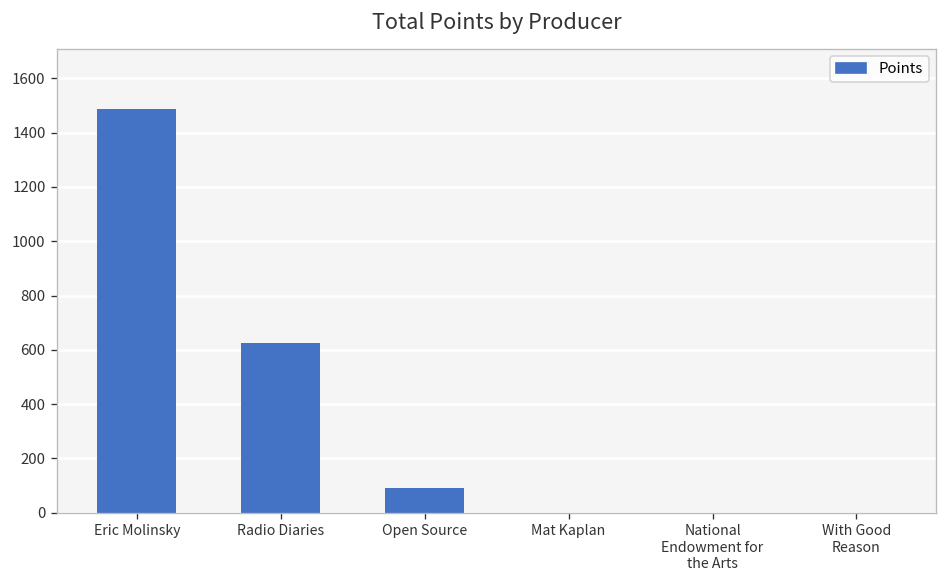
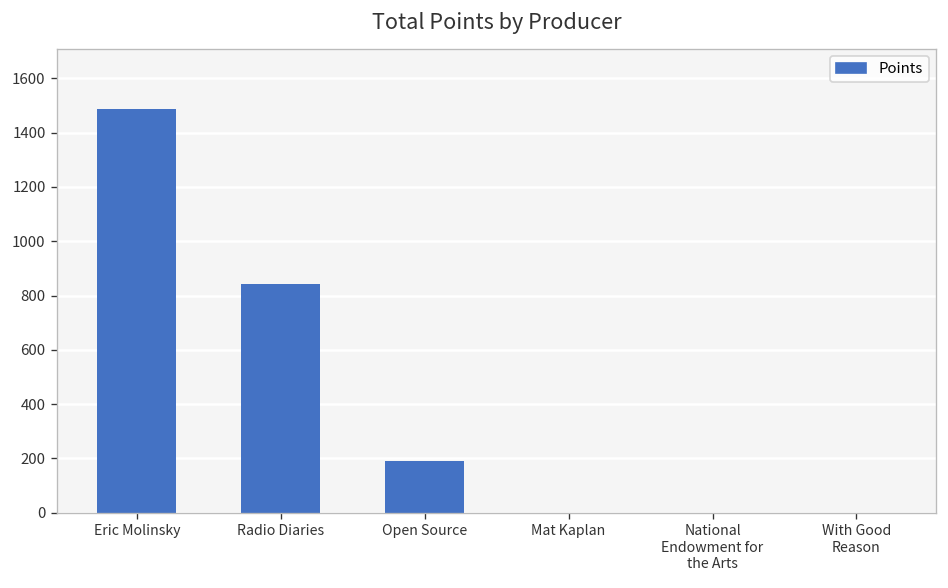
  {
    "Eric Molinsky": 1490,
-   "Radio Diaries": 630,
-   "Open Source": 90,
+   "Radio Diaries": 840,
+   "Open Source": 190,
    "Mat Kaplan": 0,
    "National Endowment for the Arts": 0,
    "With Good Reason": 0
  }
